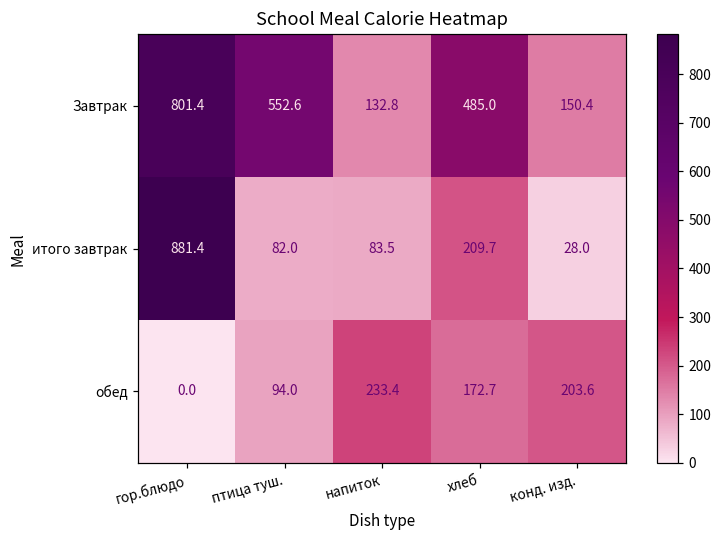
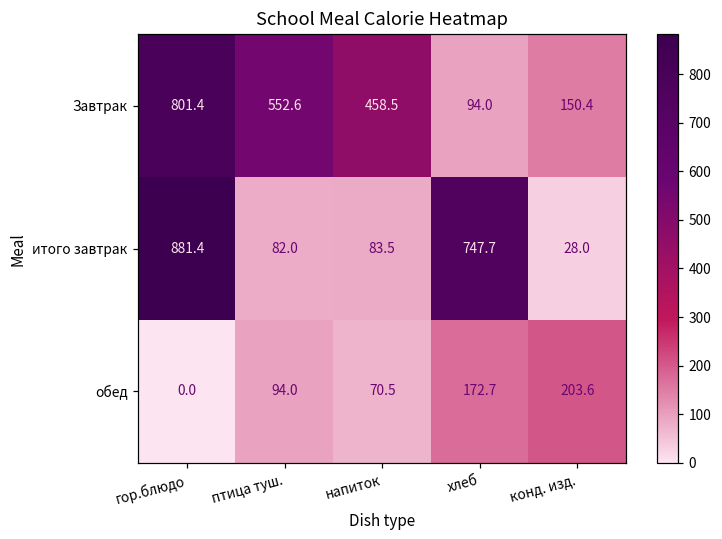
  {
    "Завтрак": {
      "гор.блюдо": 801.4,
      "птица туш.": 552.6,
-     "напиток": 132.8,
-     "хлеб": 485.0,
+     "напиток": 458.5,
+     "хлеб": 94.0,
      "конд. изд.": 150.4
    },
    "итого завтрак": {
      "гор.блюдо": 881.4,
      "птица туш.": 82.0,
      "напиток": 83.5,
-     "хлеб": 209.7,
+     "хлеб": 747.7,
      "конд. изд.": 28.0
    },
    "обед": {
      "гор.блюдо": 0.0,
      "птица туш.": 94.0,
-     "напиток": 233.4,
+     "напиток": 70.5,
      "хлеб": 172.7,
      "конд. изд.": 203.6
    }
  }
